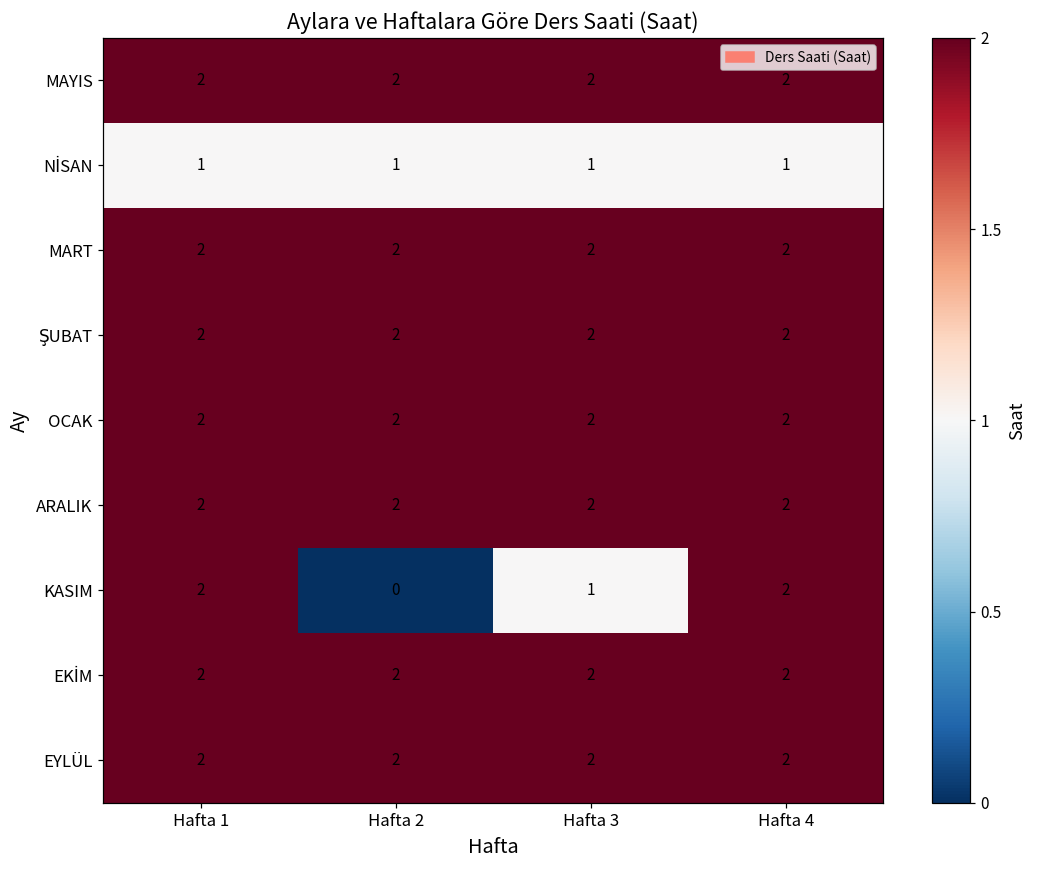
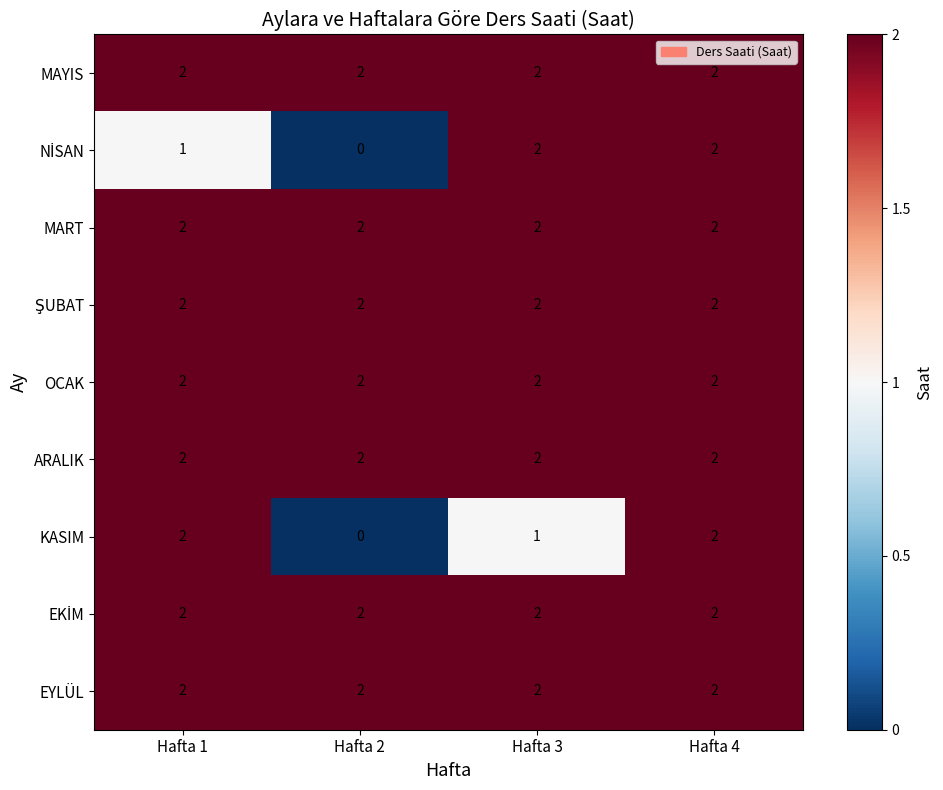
  {
    "MAYIS": {
      "Hafta 1": 2,
      "Hafta 2": 2,
      "Hafta 3": 2,
      "Hafta 4": 2
    },
    "NİSAN": {
      "Hafta 1": 1,
-     "Hafta 2": 1,
-     "Hafta 3": 1,
-     "Hafta 4": 1
+     "Hafta 2": 0,
+     "Hafta 3": 2,
+     "Hafta 4": 2
    },
    "MART": {
      "Hafta 1": 2,
      "Hafta 2": 2,
      "Hafta 3": 2,
      "Hafta 4": 2
    },
    "ŞUBAT": {
      "Hafta 1": 2,
      "Hafta 2": 2,
      "Hafta 3": 2,
      "Hafta 4": 2
    },
    "OCAK": {
      "Hafta 1": 2,
      "Hafta 2": 2,
      "Hafta 3": 2,
      "Hafta 4": 2
    },
    "ARALIK": {
      "Hafta 1": 2,
      "Hafta 2": 2,
      "Hafta 3": 2,
      "Hafta 4": 2
    },
    "KASIM": {
      "Hafta 1": 2,
      "Hafta 2": 0,
      "Hafta 3": 1,
      "Hafta 4": 2
    },
    "EKİM": {
      "Hafta 1": 2,
      "Hafta 2": 2,
      "Hafta 3": 2,
      "Hafta 4": 2
    },
    "EYLÜL": {
      "Hafta 1": 2,
      "Hafta 2": 2,
      "Hafta 3": 2,
      "Hafta 4": 2
    }
  }
